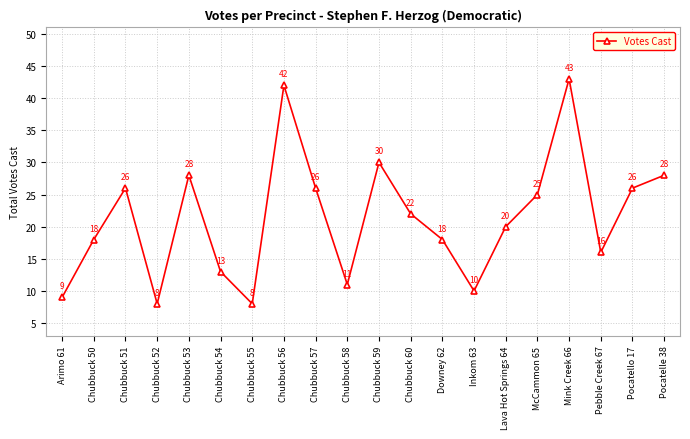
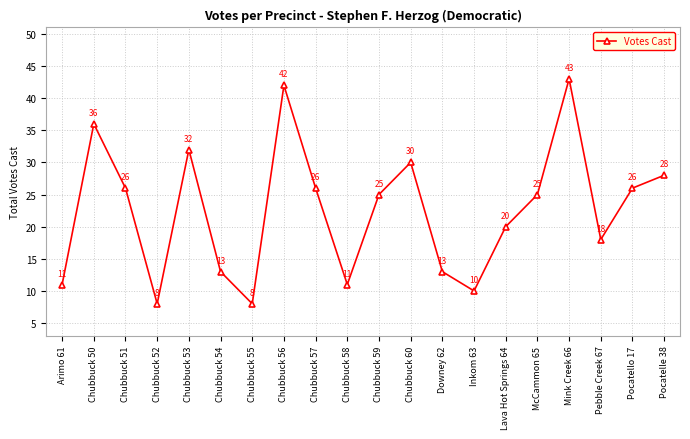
  {
-   "Arimo 61": 9,
-   "Chubbuck 50": 18,
+   "Arimo 61": 11,
+   "Chubbuck 50": 36,
    "Chubbuck 51": 26,
    "Chubbuck 52": 8,
-   "Chubbuck 53": 28,
+   "Chubbuck 53": 32,
    "Chubbuck 54": 13,
    "Chubbuck 55": 8,
    "Chubbuck 56": 42,
    "Chubbuck 57": 26,
    "Chubbuck 58": 11,
-   "Chubbuck 59": 30,
-   "Chubbuck 60": 22,
-   "Downey 62": 18,
+   "Chubbuck 59": 25,
+   "Chubbuck 60": 30,
+   "Downey 62": 13,
    "Inkom 63": 10,
    "Lava Hot Springs 64": 20,
    "McCammon 65": 25,
    "Mink Creek 66": 43,
-   "Pebble Creek 67": 16,
+   "Pebble Creek 67": 18,
    "Pocatello 17": 26,
    "Pocatelle 38": 28
  }
